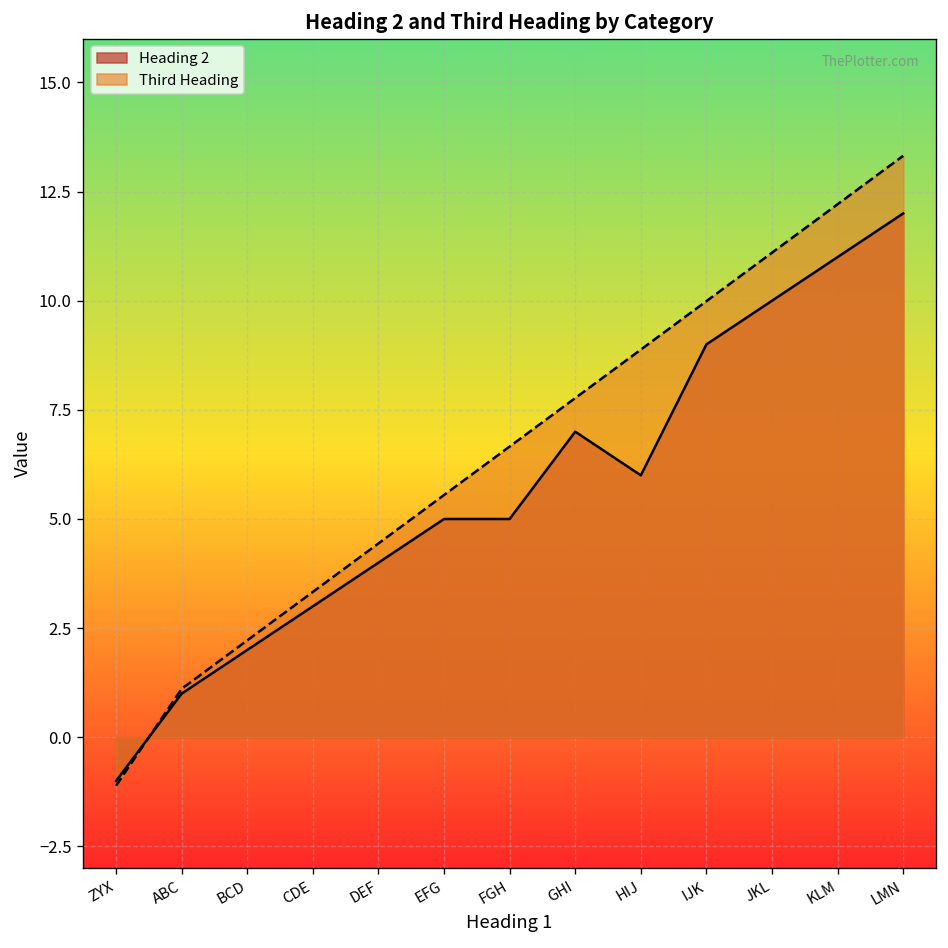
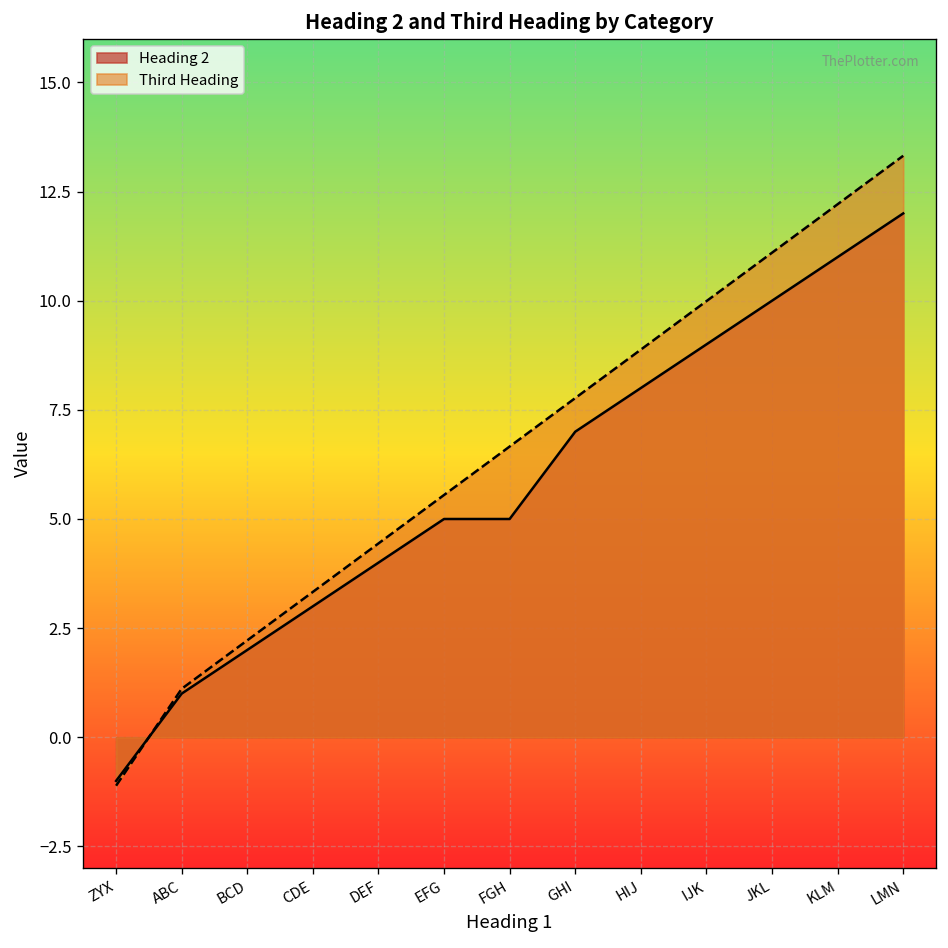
  {
    "Heading 2": {
-     "HIJ": 6
+     "HIJ": 8
    }
  }
